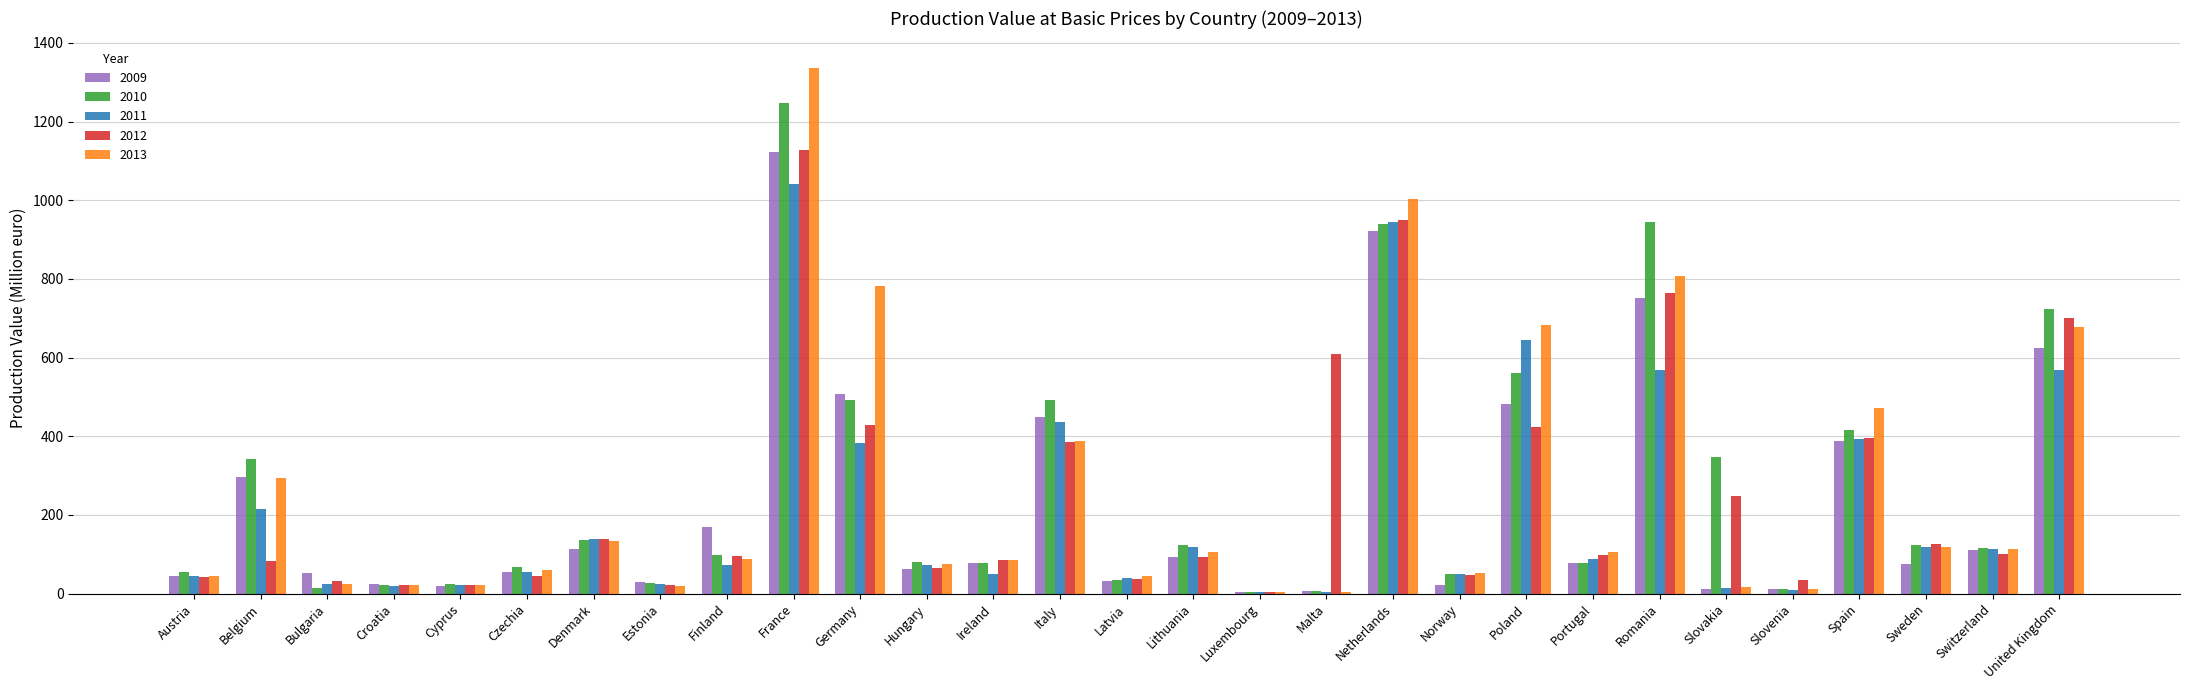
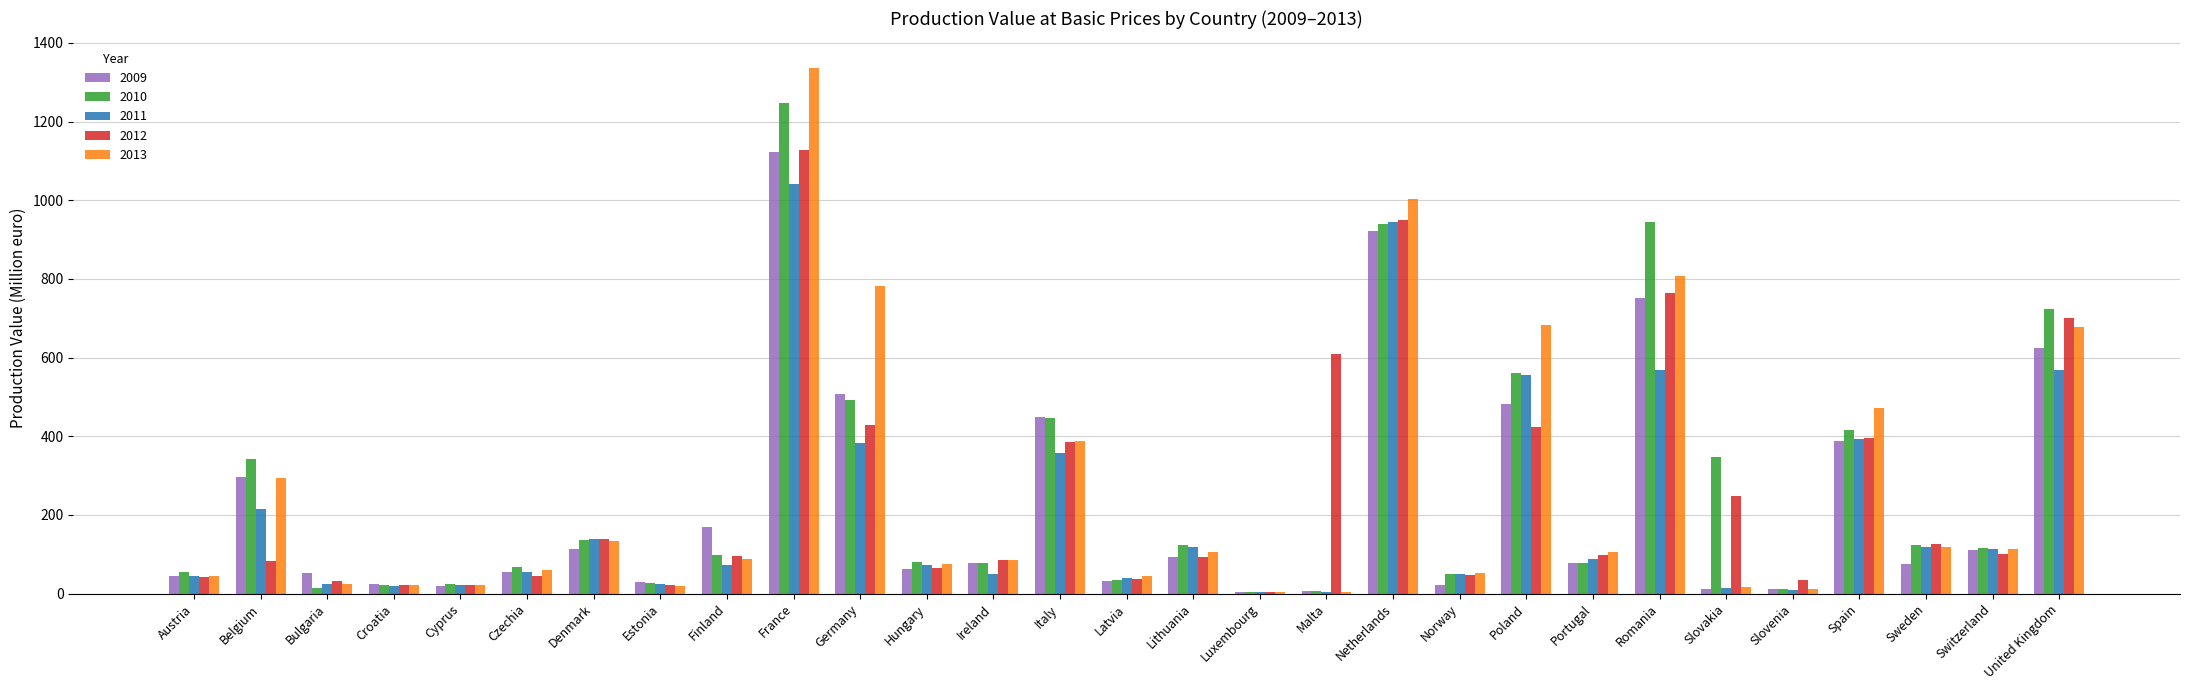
  {
    "2009": {
      "Austria": 50,
      "Belgium": 300,
      "Bulgaria": 50,
      "Croatia": 30,
      "Cyprus": 20,
      "Czechia": 60,
      "Denmark": 110,
      "Estonia": 30,
      "Finland": 170,
      "France": 1120,
      "Germany": 510,
      "Hungary": 60,
      "Ireland": 80,
      "Italy": 450,
      "Latvia": 30,
      "Lithuania": 90,
      "Netherlands": 920,
      "Norway": 20,
      "Poland": 480,
      "Portugal": 80,
      "Romania": 750,
      "Slovakia": 10,
      "Slovenia": 10,
      "Spain": 390,
      "Sweden": 80,
      "Switzerland": 110,
      "United Kingdom": 620
    },
    "2010": {
      "Austria": 50,
      "Belgium": 340,
      "Bulgaria": 10,
      "Croatia": 20,
      "Cyprus": 20,
      "Czechia": 70,
      "Denmark": 140,
      "Estonia": 30,
      "Finland": 100,
      "France": 1250,
      "Germany": 490,
      "Hungary": 80,
      "Ireland": 80,
-     "Italy": 490,
+     "Italy": 450,
      "Latvia": 30,
      "Lithuania": 120,
      "Malta": 10,
      "Netherlands": 940,
      "Norway": 50,
      "Poland": 560,
      "Portugal": 80,
      "Romania": 940,
      "Slovakia": 350,
      "Slovenia": 10,
      "Spain": 420,
      "Sweden": 120,
      "Switzerland": 120,
      "United Kingdom": 720
    },
    "2011": {
      "Austria": 40,
      "Belgium": 220,
      "Bulgaria": 20,
      "Croatia": 20,
      "Cyprus": 20,
      "Czechia": 60,
      "Denmark": 140,
      "Estonia": 20,
      "Finland": 70,
      "France": 1040,
      "Germany": 380,
      "Hungary": 70,
      "Ireland": 50,
-     "Italy": 440,
+     "Italy": 360,
      "Latvia": 40,
      "Lithuania": 120,
      "Netherlands": 940,
      "Norway": 50,
-     "Poland": 640,
+     "Poland": 550,
      "Portugal": 90,
      "Romania": 570,
      "Slovakia": 20,
      "Slovenia": 10,
      "Spain": 390,
      "Sweden": 120,
      "Switzerland": 110,
      "United Kingdom": 570
    },
    "2012": {
      "Austria": 40,
      "Belgium": 80,
      "Bulgaria": 30,
      "Croatia": 20,
      "Cyprus": 20,
      "Czechia": 50,
      "Denmark": 140,
      "Estonia": 20,
      "Finland": 90,
      "France": 1130,
      "Germany": 430,
      "Hungary": 70,
      "Ireland": 90,
      "Italy": 380,
      "Latvia": 40,
      "Lithuania": 90,
      "Malta": 610,
      "Netherlands": 950,
      "Norway": 50,
      "Poland": 420,
      "Portugal": 100,
      "Romania": 760,
      "Slovakia": 250,
      "Slovenia": 40,
      "Spain": 390,
      "Sweden": 130,
      "Switzerland": 100,
      "United Kingdom": 700
    },
    "2013": {
      "Austria": 40,
      "Belgium": 290,
      "Bulgaria": 20,
      "Croatia": 20,
      "Cyprus": 20,
      "Czechia": 60,
      "Denmark": 130,
      "Estonia": 20,
      "Finland": 90,
      "France": 1340,
      "Germany": 780,
      "Hungary": 80,
      "Ireland": 80,
      "Italy": 390,
      "Latvia": 50,
      "Lithuania": 110,
      "Netherlands": 1000,
      "Norway": 50,
      "Poland": 680,
      "Portugal": 100,
      "Romania": 810,
      "Slovakia": 20,
      "Slovenia": 10,
      "Spain": 470,
      "Sweden": 120,
      "Switzerland": 110,
      "United Kingdom": 680
    }
  }
